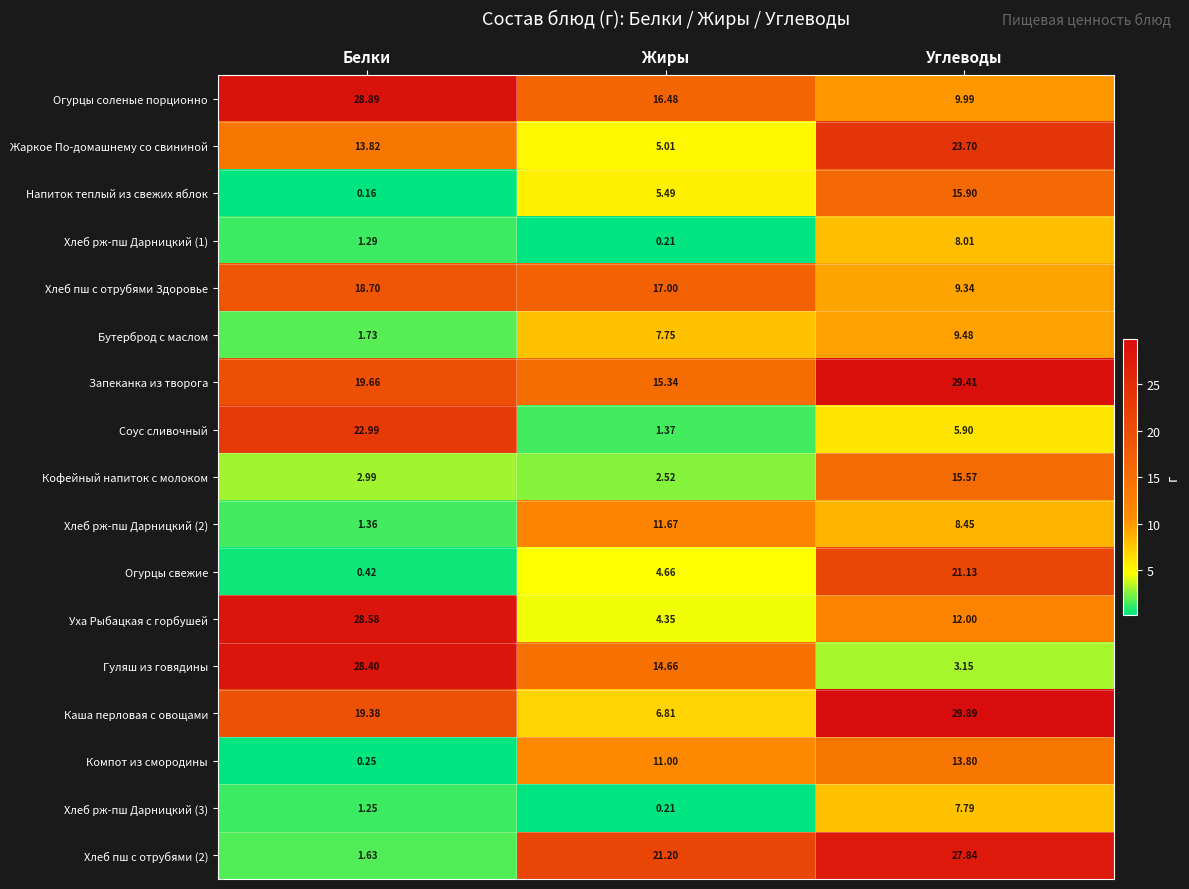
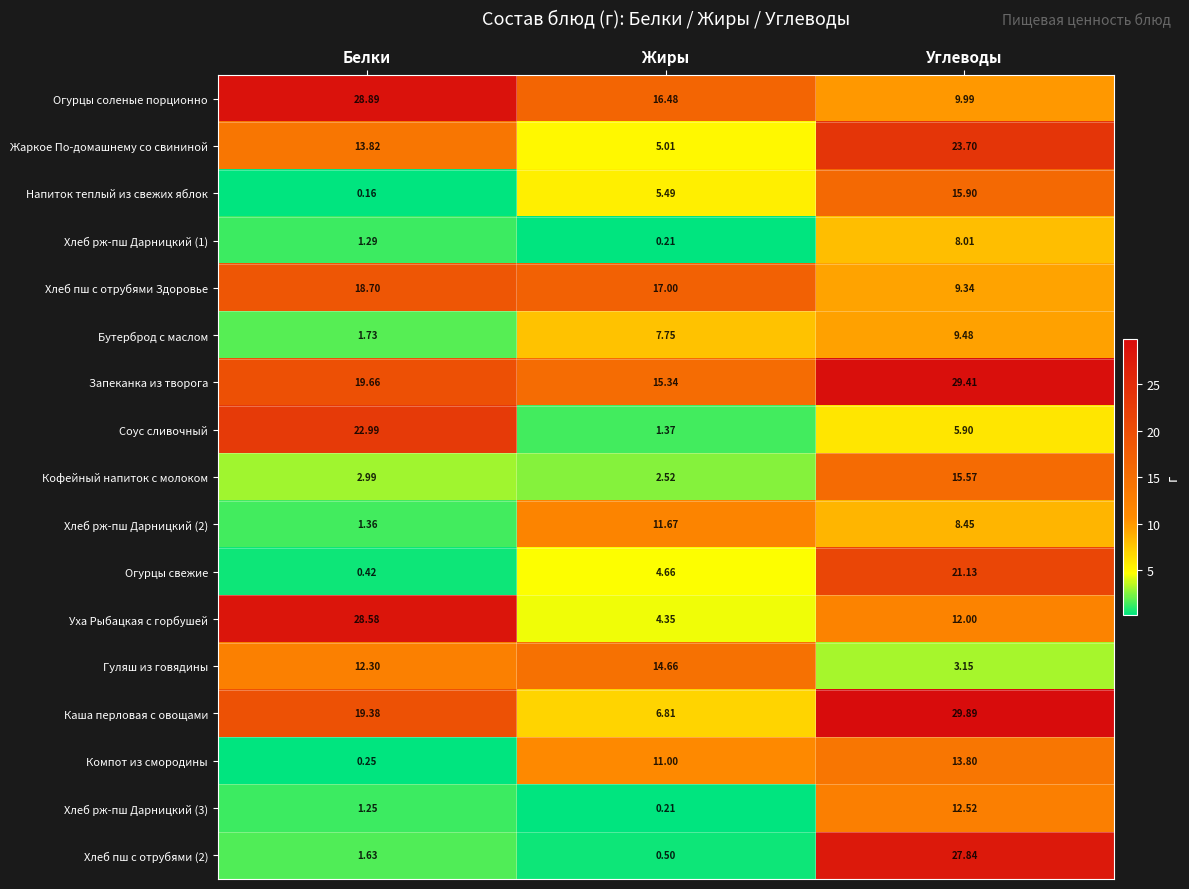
  {
    "Огурцы соленые порционно": {
      "Белки": 28.89,
      "Жиры": 16.48,
      "Углеводы": 9.99
    },
    "Жаркое По-домашнему со свининой": {
      "Белки": 13.82,
      "Жиры": 5.01,
      "Углеводы": 23.70
    },
    "Напиток теплый из свежих яблок": {
      "Белки": 0.16,
      "Жиры": 5.49,
      "Углеводы": 15.90
    },
    "Хлеб рж-пш Дарницкий (1)": {
      "Белки": 1.29,
      "Жиры": 0.21,
      "Углеводы": 8.01
    },
    "Хлеб пш с отрубями Здоровье": {
      "Белки": 18.70,
      "Жиры": 17.00,
      "Углеводы": 9.34
    },
    "Бутерброд с маслом": {
      "Белки": 1.73,
      "Жиры": 7.75,
      "Углеводы": 9.48
    },
    "Запеканка из творога": {
      "Белки": 19.66,
      "Жиры": 15.34,
      "Углеводы": 29.41
    },
    "Соус сливочный": {
      "Белки": 22.99,
      "Жиры": 1.37,
      "Углеводы": 5.90
    },
    "Кофейный напиток с молоком": {
      "Белки": 2.99,
      "Жиры": 2.52,
      "Углеводы": 15.57
    },
    "Хлеб рж-пш Дарницкий (2)": {
      "Белки": 1.36,
      "Жиры": 11.67,
      "Углеводы": 8.45
    },
    "Огурцы свежие": {
      "Белки": 0.42,
      "Жиры": 4.66,
      "Углеводы": 21.13
    },
    "Уха Рыбацкая с горбушей": {
      "Белки": 28.58,
      "Жиры": 4.35,
      "Углеводы": 12.00
    },
    "Гуляш из говядины": {
-     "Белки": 28.40,
+     "Белки": 12.30,
      "Жиры": 14.66,
      "Углеводы": 3.15
    },
    "Каша перловая с овощами": {
      "Белки": 19.38,
      "Жиры": 6.81,
      "Углеводы": 29.89
    },
    "Компот из смородины": {
      "Белки": 0.25,
      "Жиры": 11.00,
      "Углеводы": 13.80
    },
    "Хлеб рж-пш Дарницкий (3)": {
      "Белки": 1.25,
      "Жиры": 0.21,
-     "Углеводы": 7.79
+     "Углеводы": 12.52
    },
    "Хлеб пш с отрубями (2)": {
      "Белки": 1.63,
-     "Жиры": 21.20,
+     "Жиры": 0.50,
      "Углеводы": 27.84
    }
  }
